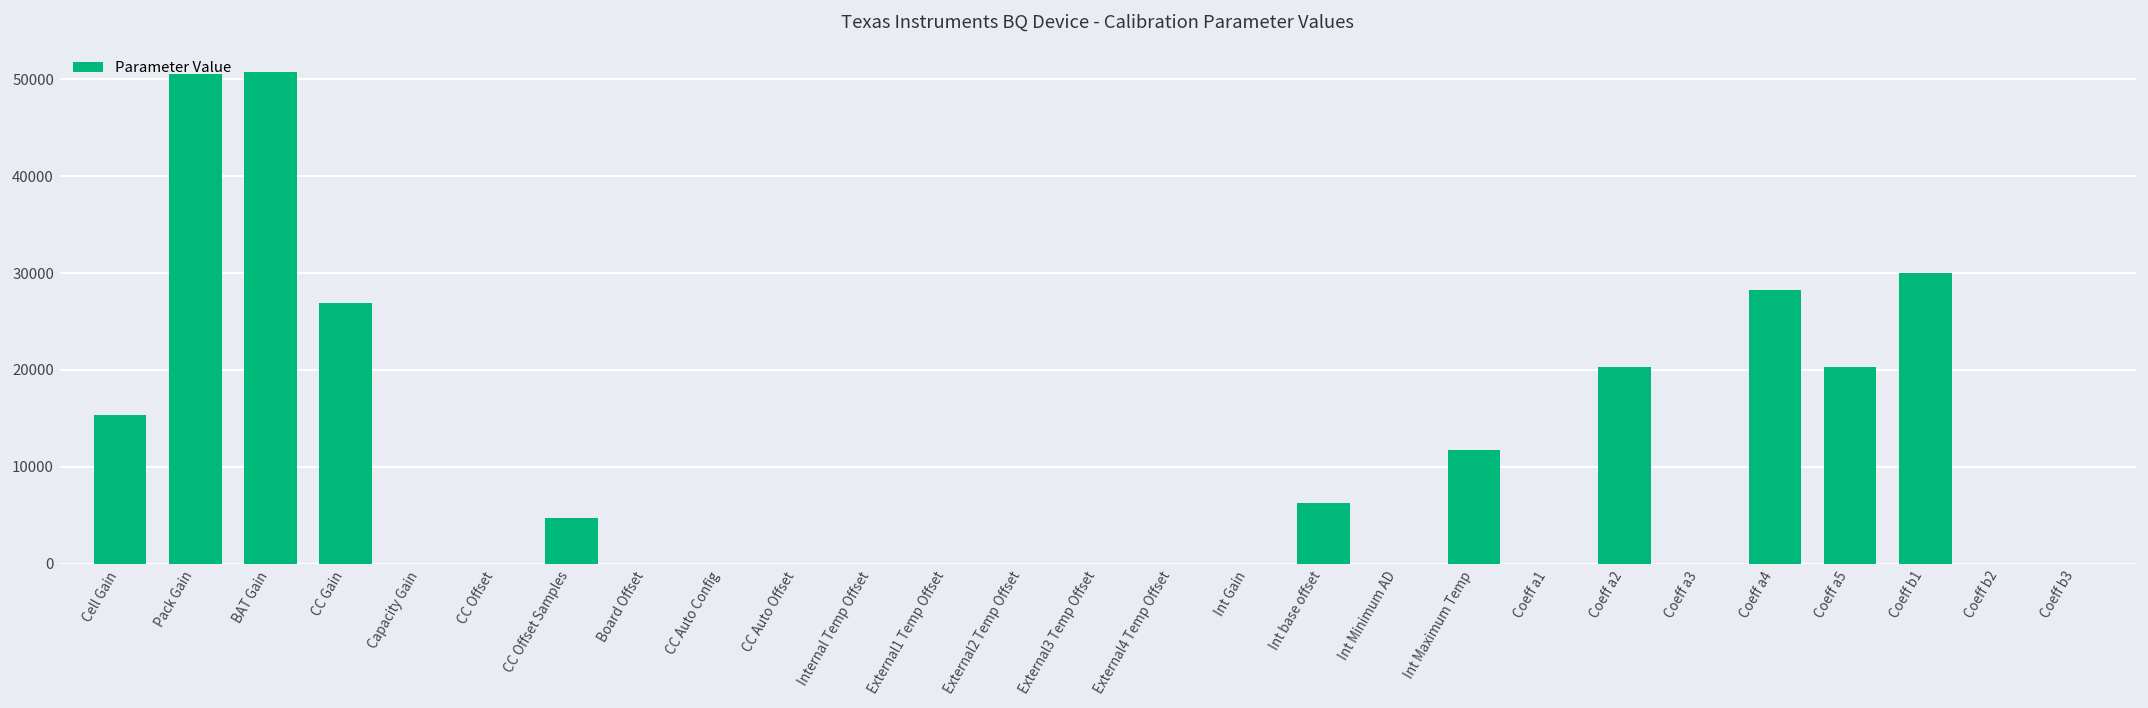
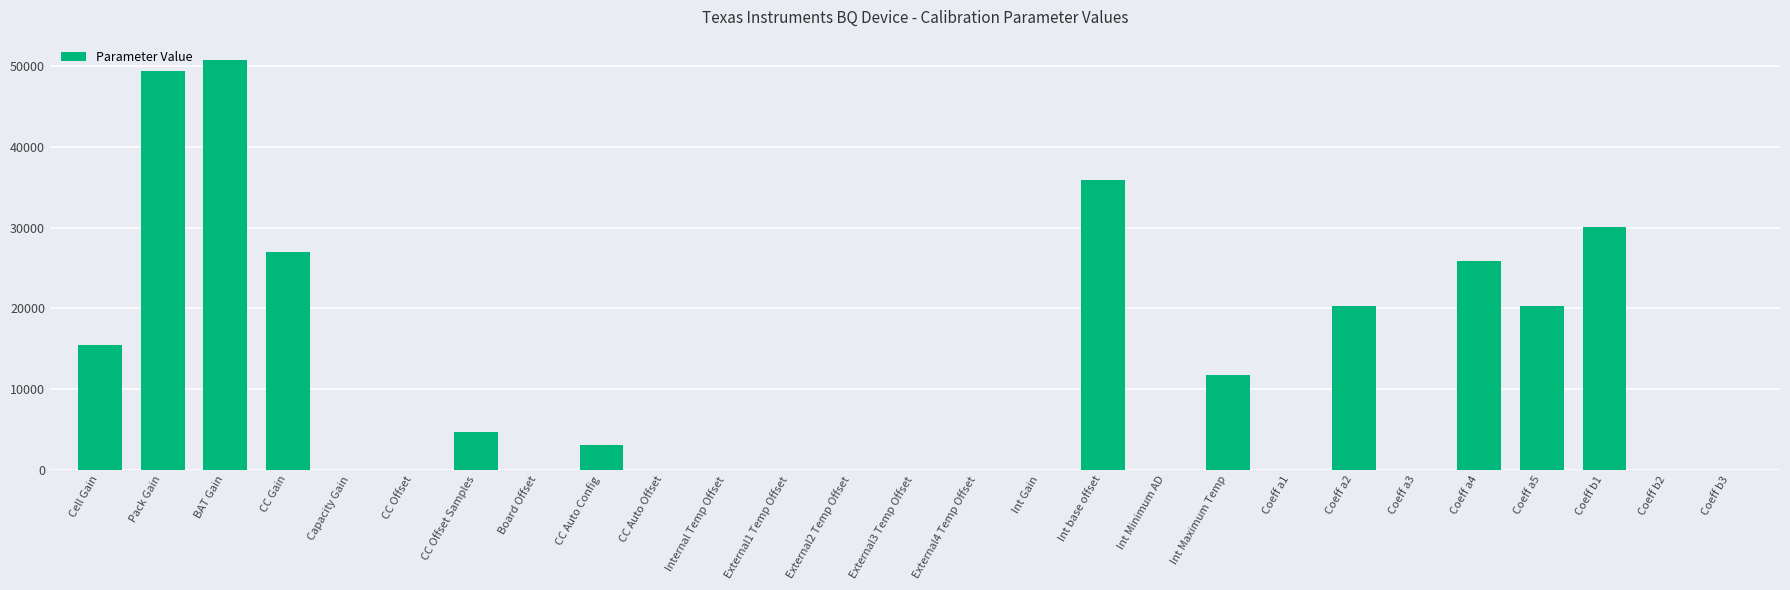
  {
    "Cell Gain": 15000,
-   "Pack Gain": 51000,
+   "Pack Gain": 49000,
    "BAT Gain": 51000,
    "CC Gain": 27000,
    "CC Offset": 0,
    "CC Offset Samples": 5000,
    "Board Offset": 0,
-   "CC Auto Config": 0,
+   "CC Auto Config": 3000,
    "CC Auto Offset": 0,
    "Internal Temp Offset": 0,
    "External1 Temp Offset": 0,
    "External2 Temp Offset": 0,
    "External3 Temp Offset": 0,
    "External4 Temp Offset": 0,
    "Int Gain": 0,
-   "Int base offset": 6000,
+   "Int base offset": 36000,
    "Int Minimum AD": 0,
    "Int Maximum Temp": 12000,
    "Coeff a1": 0,
    "Coeff a2": 20000,
    "Coeff a3": 0,
-   "Coeff a4": 28000,
+   "Coeff a4": 26000,
    "Coeff a5": 20000,
    "Coeff b1": 30000,
    "Coeff b2": 0,
    "Coeff b3": 0
  }
